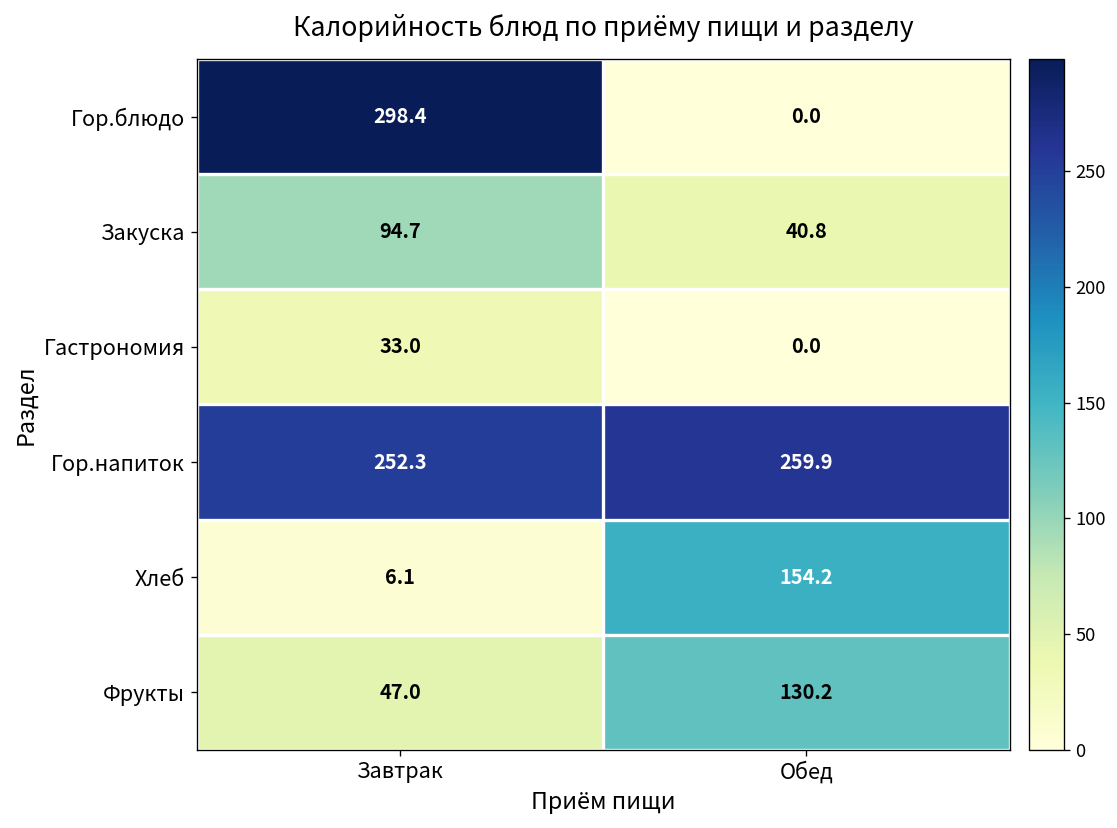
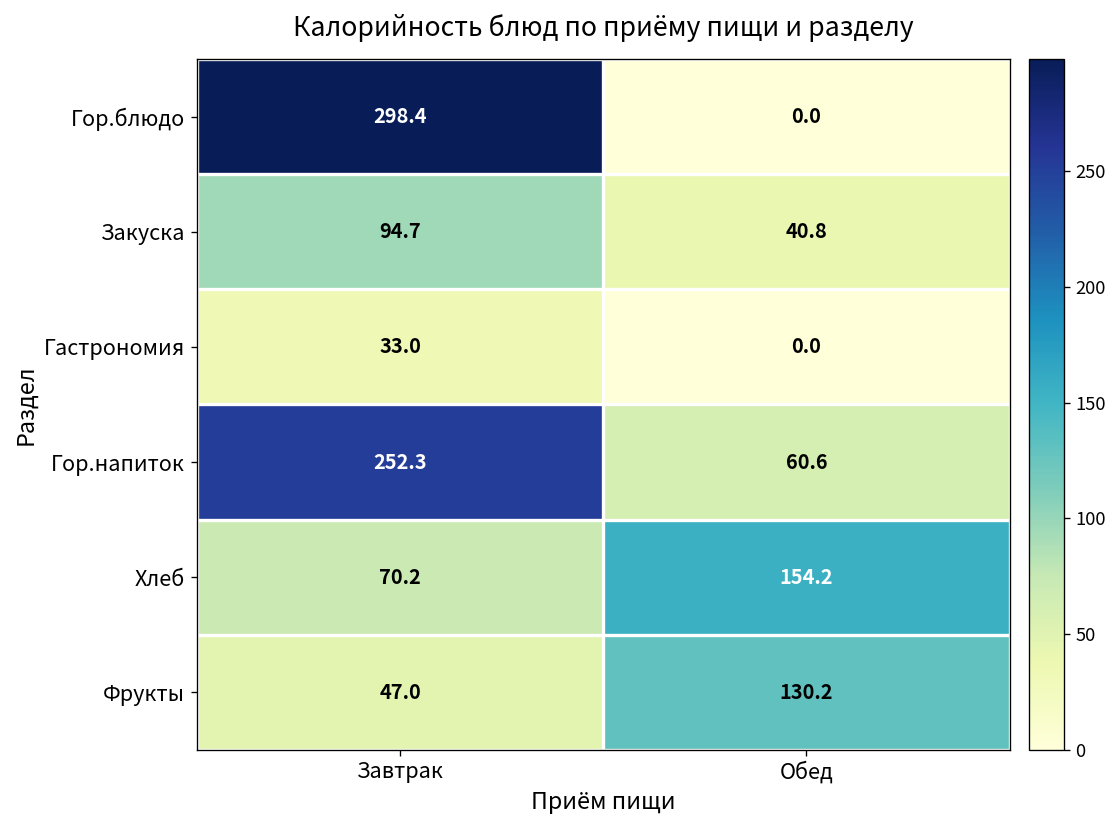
  {
    "Гор.блюдо": {
      "Завтрак": 298.4,
      "Обед": 0.0
    },
    "Закуска": {
      "Завтрак": 94.7,
      "Обед": 40.8
    },
    "Гастрономия": {
      "Завтрак": 33.0,
      "Обед": 0.0
    },
    "Гор.напиток": {
      "Завтрак": 252.3,
-     "Обед": 259.9
+     "Обед": 60.6
    },
    "Хлеб": {
-     "Завтрак": 6.1,
+     "Завтрак": 70.2,
      "Обед": 154.2
    },
    "Фрукты": {
      "Завтрак": 47.0,
      "Обед": 130.2
    }
  }
